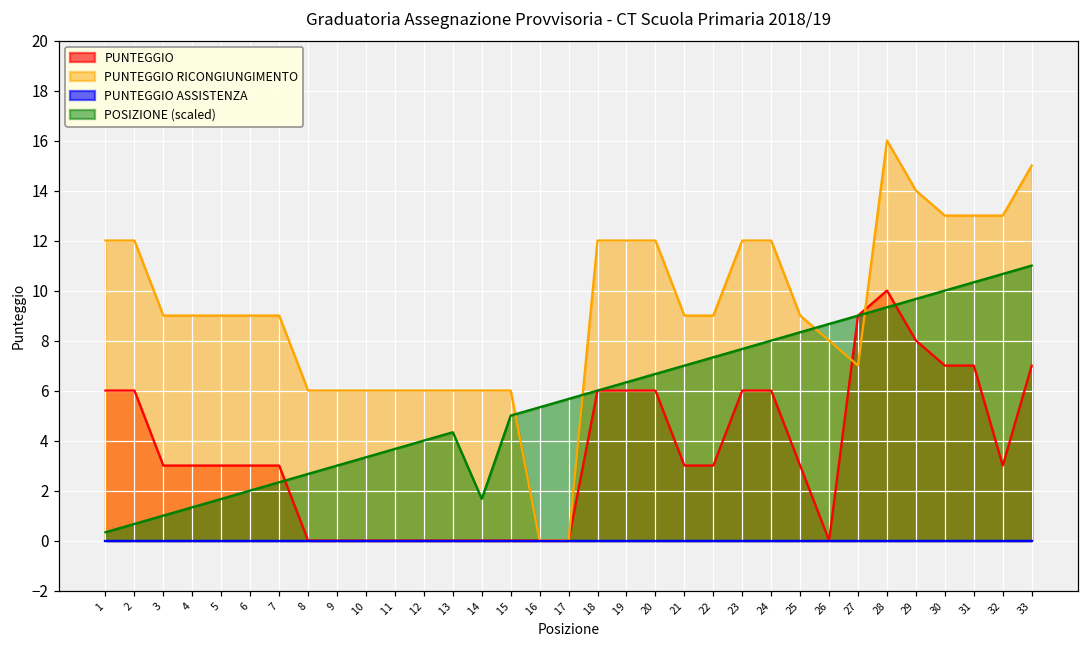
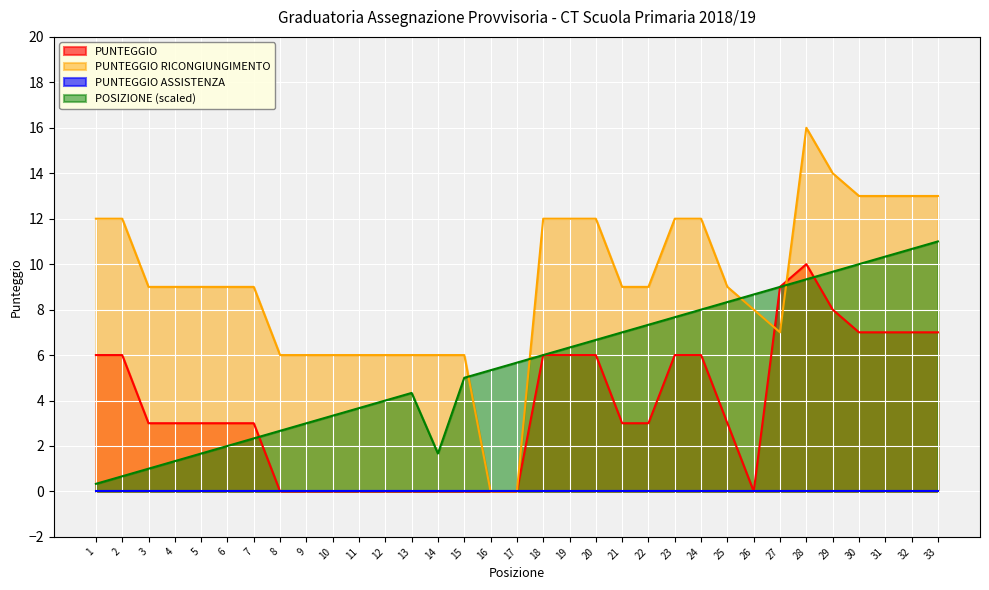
  {
    "PUNTEGGIO": {
      "1": 6,
      "2": 6,
      "3": 3,
      "4": 3,
      "5": 3,
      "6": 3,
      "7": 3,
      "19": 6,
      "20": 6,
      "21": 3,
      "22": 3,
      "23": 6,
      "24": 6,
      "25": 3,
      "28": 10,
      "29": 8,
      "30": 7,
      "31": 7,
-     "32": 3,
+     "32": 7,
      "33": 7
    },
    "PUNTEGGIO RICONGIUNGIMENTO": {
      "1": 12,
      "2": 12,
      "3": 9,
      "4": 9,
      "5": 9,
      "6": 9,
      "7": 9,
      "8": 6,
      "9": 6,
      "10": 6,
      "11": 6,
      "12": 6,
      "13": 6,
      "14": 6,
      "15": 6,
      "18": 12,
      "19": 12,
      "20": 12,
      "21": 9,
      "22": 9,
      "23": 12,
      "24": 12,
      "25": 9,
      "26": 8,
      "27": 7,
      "28": 16,
      "29": 14,
      "30": 13,
      "31": 13,
      "32": 13,
-     "33": 15
+     "33": 13
    },
    "PUNTEGGIO ASSISTENZA": {
      "1": 0,
      "2": 0,
      "3": 0,
      "4": 0,
      "5": 0,
      "6": 0,
      "7": 0,
      "18": 0,
      "19": 0,
      "20": 0,
      "21": 0,
      "22": 0,
      "23": 0,
      "24": 0,
      "25": 0,
      "27": 0,
      "28": 0,
      "29": 0,
      "30": 0,
      "31": 0,
      "32": 0,
      "33": 0
    },
    "POSIZIONE (scaled)": {
      "1": 0.3,
      "2": 0.7,
      "3": 1,
      "4": 1.3,
      "5": 1.7,
      "6": 2,
      "7": 2.3,
      "8": 2.7,
      "9": 3,
      "10": 3.3,
      "11": 3.7,
      "12": 4,
      "13": 4.3,
      "14": 1.7,
      "15": 5,
      "16": 5.3,
      "17": 5.7,
      "19": 6.3,
      "20": 6.7,
      "21": 7,
      "22": 7.3,
      "23": 7.7,
      "24": 8,
      "25": 8.3,
      "26": 8.7,
      "28": 9.3,
      "29": 9.7,
      "30": 10,
      "31": 10.3,
      "32": 10.7,
      "33": 11
    }
  }
